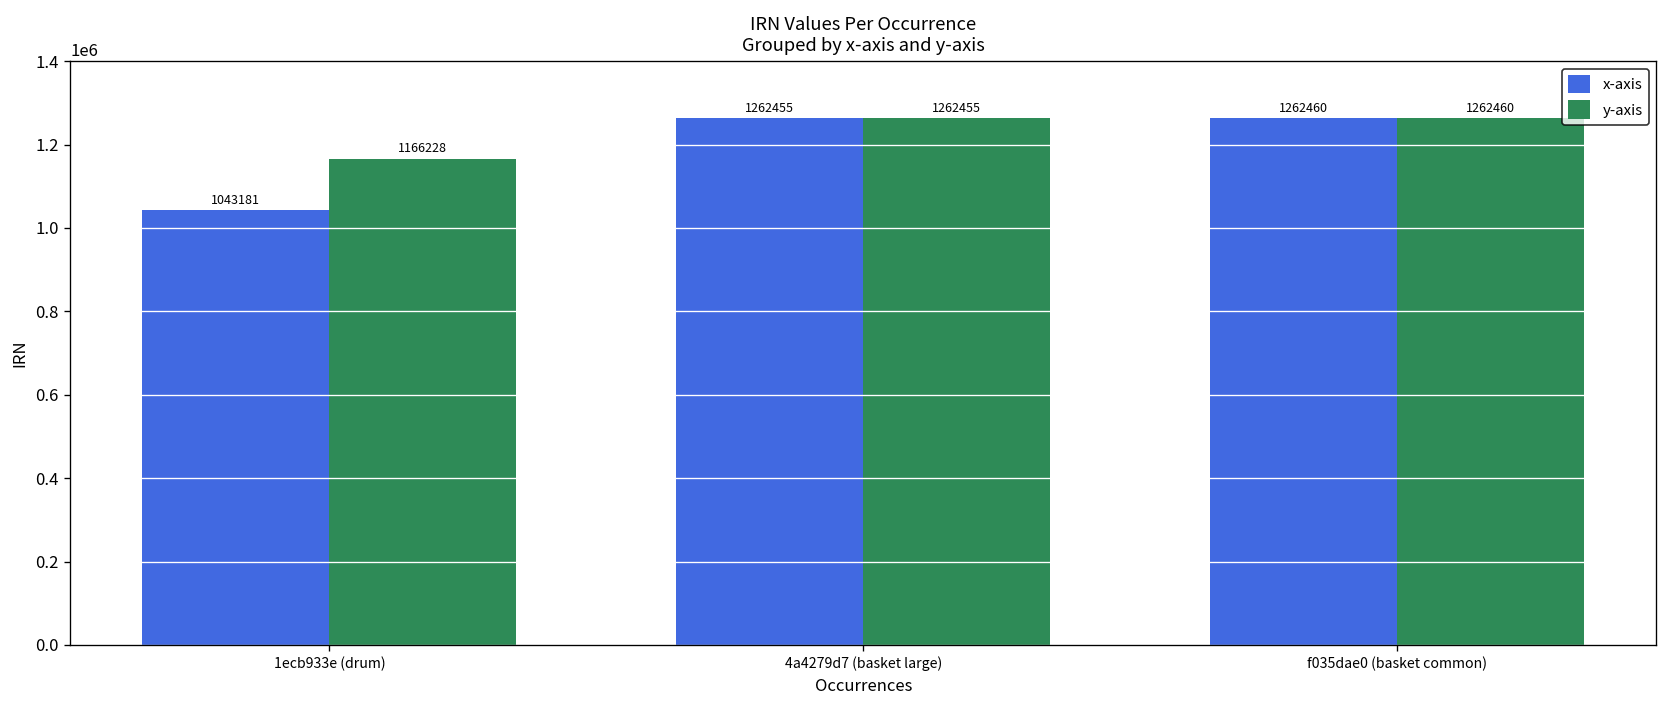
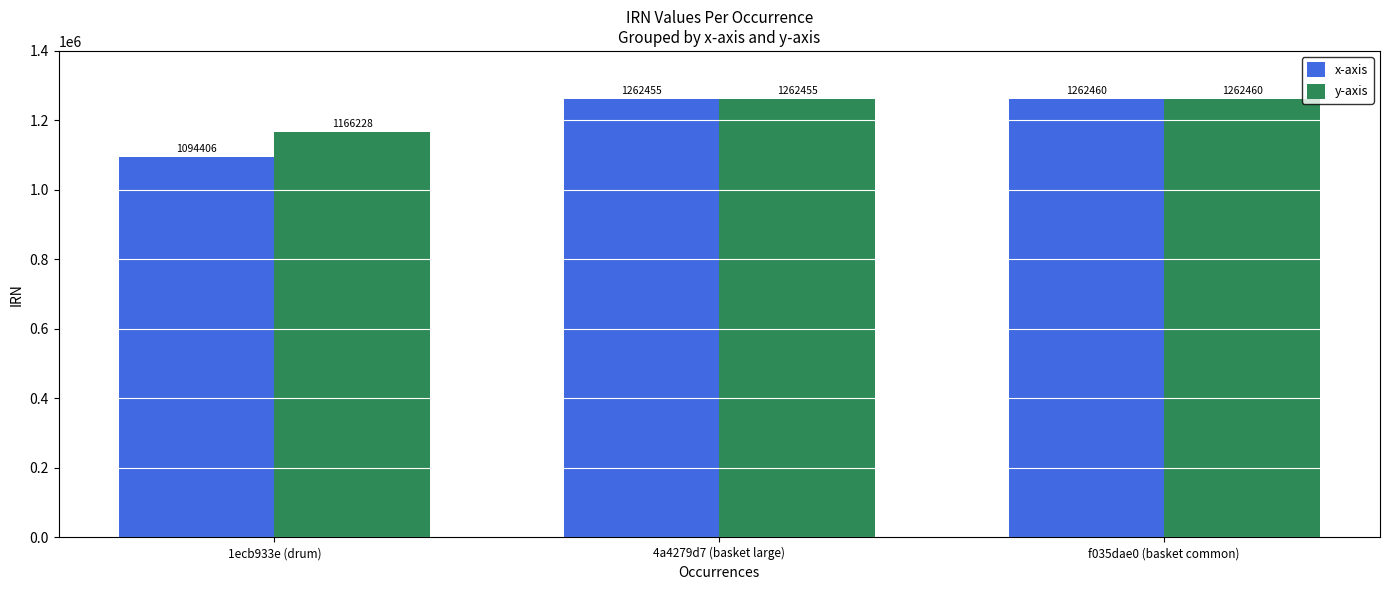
  {
    "x-axis": {
-     "1ecb933e (drum)": 1043181,
+     "1ecb933e (drum)": 1094406,
      "4a4279d7 (basket large)": 1262455,
      "f035dae0 (basket common)": 1262460
    },
    "y-axis": {
      "1ecb933e (drum)": 1166228,
      "4a4279d7 (basket large)": 1262455,
      "f035dae0 (basket common)": 1262460
    }
  }
